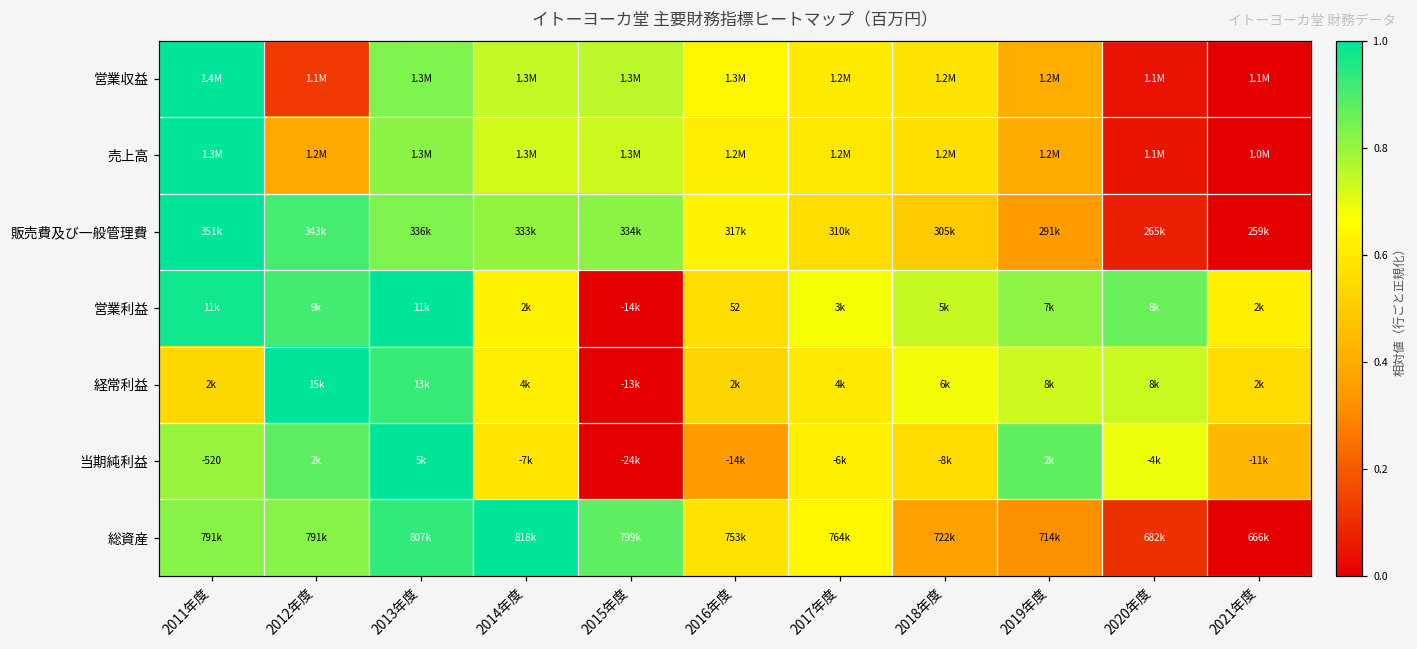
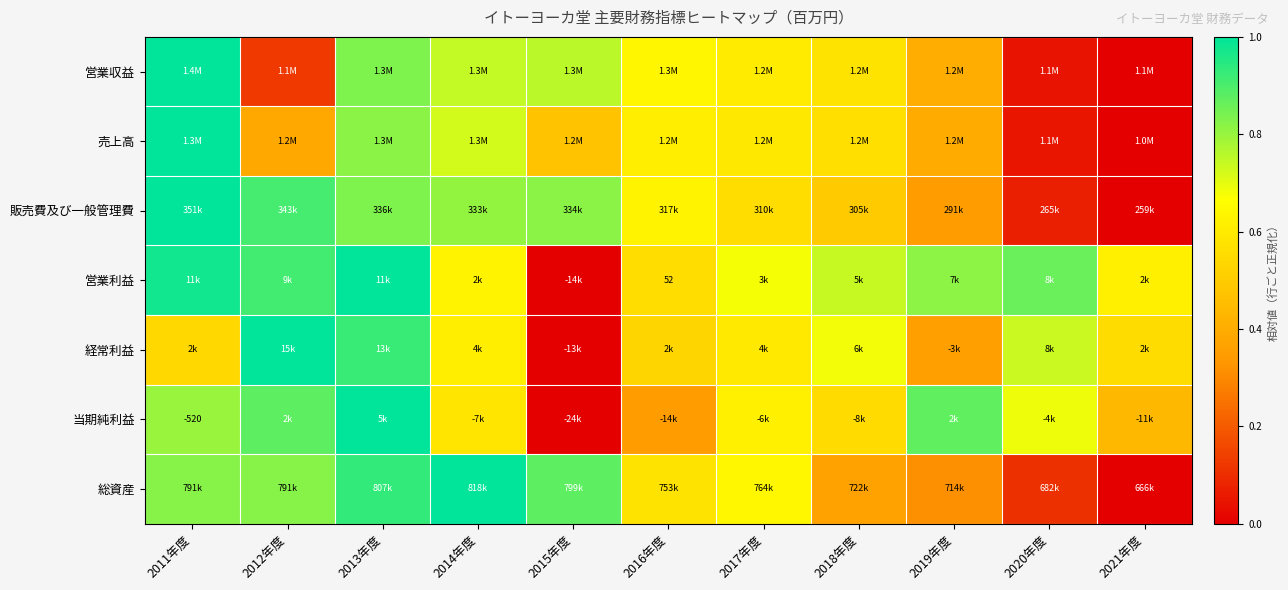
  {
    "営業収益": {
      "2011年度": "1.4M",
      "2012年度": "1.1M",
      "2013年度": "1.3M",
      "2014年度": "1.3M",
      "2015年度": "1.3M",
      "2016年度": "1.3M",
      "2017年度": "1.2M",
      "2018年度": "1.2M",
      "2019年度": "1.2M",
      "2020年度": "1.1M",
      "2021年度": "1.1M"
    },
    "売上高": {
      "2011年度": "1.3M",
      "2012年度": "1.2M",
      "2013年度": "1.3M",
      "2014年度": "1.3M",
-     "2015年度": "1.3M",
+     "2015年度": "1.2M",
      "2016年度": "1.2M",
      "2017年度": "1.2M",
      "2018年度": "1.2M",
      "2019年度": "1.2M",
      "2020年度": "1.1M",
      "2021年度": "1.0M"
    },
    "販売費及び一般管理費": {
      "2011年度": "351k",
      "2012年度": "343k",
      "2013年度": "336k",
      "2014年度": "333k",
      "2015年度": "334k",
      "2016年度": "317k",
      "2017年度": "310k",
      "2018年度": "305k",
      "2019年度": "291k",
      "2020年度": "265k",
      "2021年度": "259k"
    },
    "営業利益": {
      "2011年度": "11k",
      "2012年度": "9k",
      "2013年度": "11k",
      "2014年度": "2k",
      "2015年度": "-14k",
      "2016年度": "52",
      "2017年度": "3k",
      "2018年度": "5k",
      "2019年度": "7k",
      "2020年度": "8k",
      "2021年度": "2k"
    },
    "経常利益": {
      "2011年度": "2k",
      "2012年度": "15k",
      "2013年度": "13k",
      "2014年度": "4k",
      "2015年度": "-13k",
      "2016年度": "2k",
      "2017年度": "4k",
      "2018年度": "6k",
-     "2019年度": "8k",
+     "2019年度": "-3k",
      "2020年度": "8k",
      "2021年度": "2k"
    },
    "当期純利益": {
      "2011年度": "-520",
      "2012年度": "2k",
      "2013年度": "5k",
      "2014年度": "-7k",
      "2015年度": "-24k",
      "2016年度": "-14k",
      "2017年度": "-6k",
      "2018年度": "-8k",
      "2019年度": "2k",
      "2020年度": "-4k",
      "2021年度": "-11k"
    },
    "総資産": {
      "2011年度": "791k",
      "2012年度": "791k",
      "2013年度": "807k",
      "2014年度": "818k",
      "2015年度": "799k",
      "2016年度": "753k",
      "2017年度": "764k",
      "2018年度": "722k",
      "2019年度": "714k",
      "2020年度": "682k",
      "2021年度": "666k"
    }
  }
